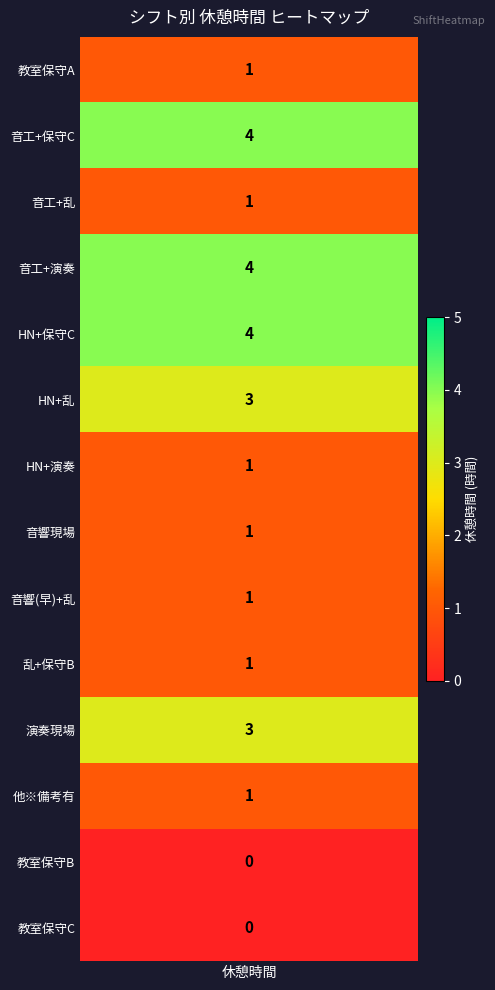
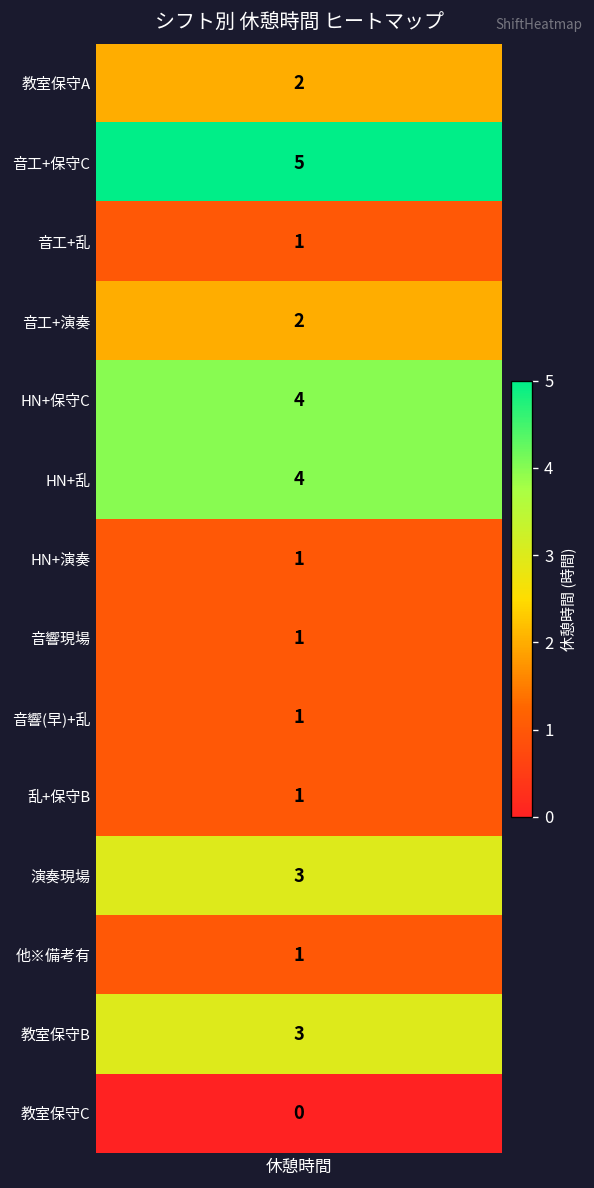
  {
    "教室保守A": {
-     "休憩時間": 1
+     "休憩時間": 2
    },
    "音工+保守C": {
-     "休憩時間": 4
+     "休憩時間": 5
    },
    "音工+乱": {
      "休憩時間": 1
    },
    "音工+演奏": {
-     "休憩時間": 4
+     "休憩時間": 2
    },
    "HN+保守C": {
      "休憩時間": 4
    },
    "HN+乱": {
-     "休憩時間": 3
+     "休憩時間": 4
    },
    "HN+演奏": {
      "休憩時間": 1
    },
    "音響現場": {
      "休憩時間": 1
    },
    "音響(早)+乱": {
      "休憩時間": 1
    },
    "乱+保守B": {
      "休憩時間": 1
    },
    "演奏現場": {
      "休憩時間": 3
    },
    "他※備考有": {
      "休憩時間": 1
    },
    "教室保守B": {
-     "休憩時間": 0
+     "休憩時間": 3
    },
    "教室保守C": {
      "休憩時間": 0
    }
  }
